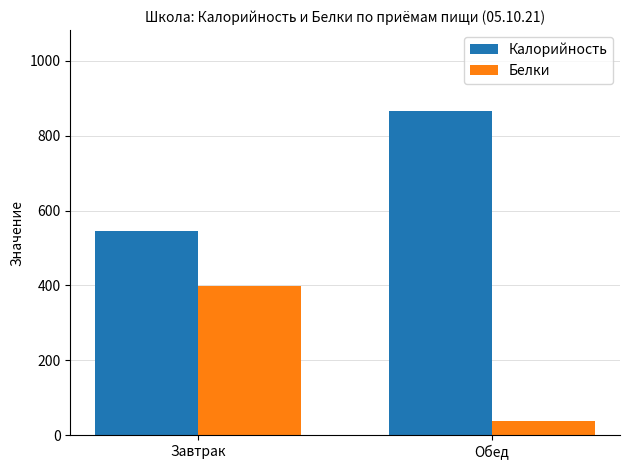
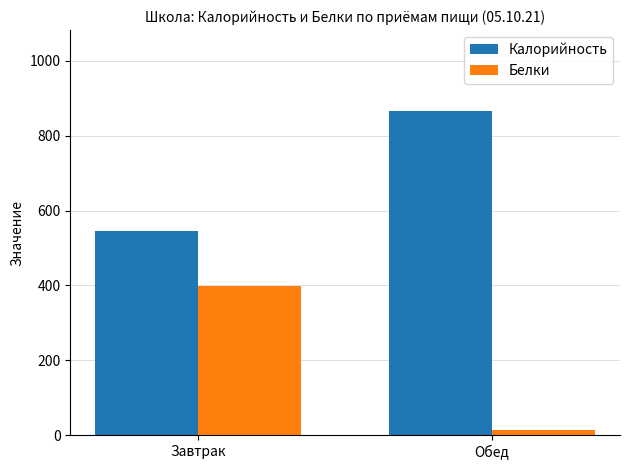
  {
    "Калорийность": {
      "Завтрак": 550,
      "Обед": 870
    },
    "Белки": {
      "Завтрак": 400,
-     "Обед": 40
+     "Обед": 20
    }
  }
